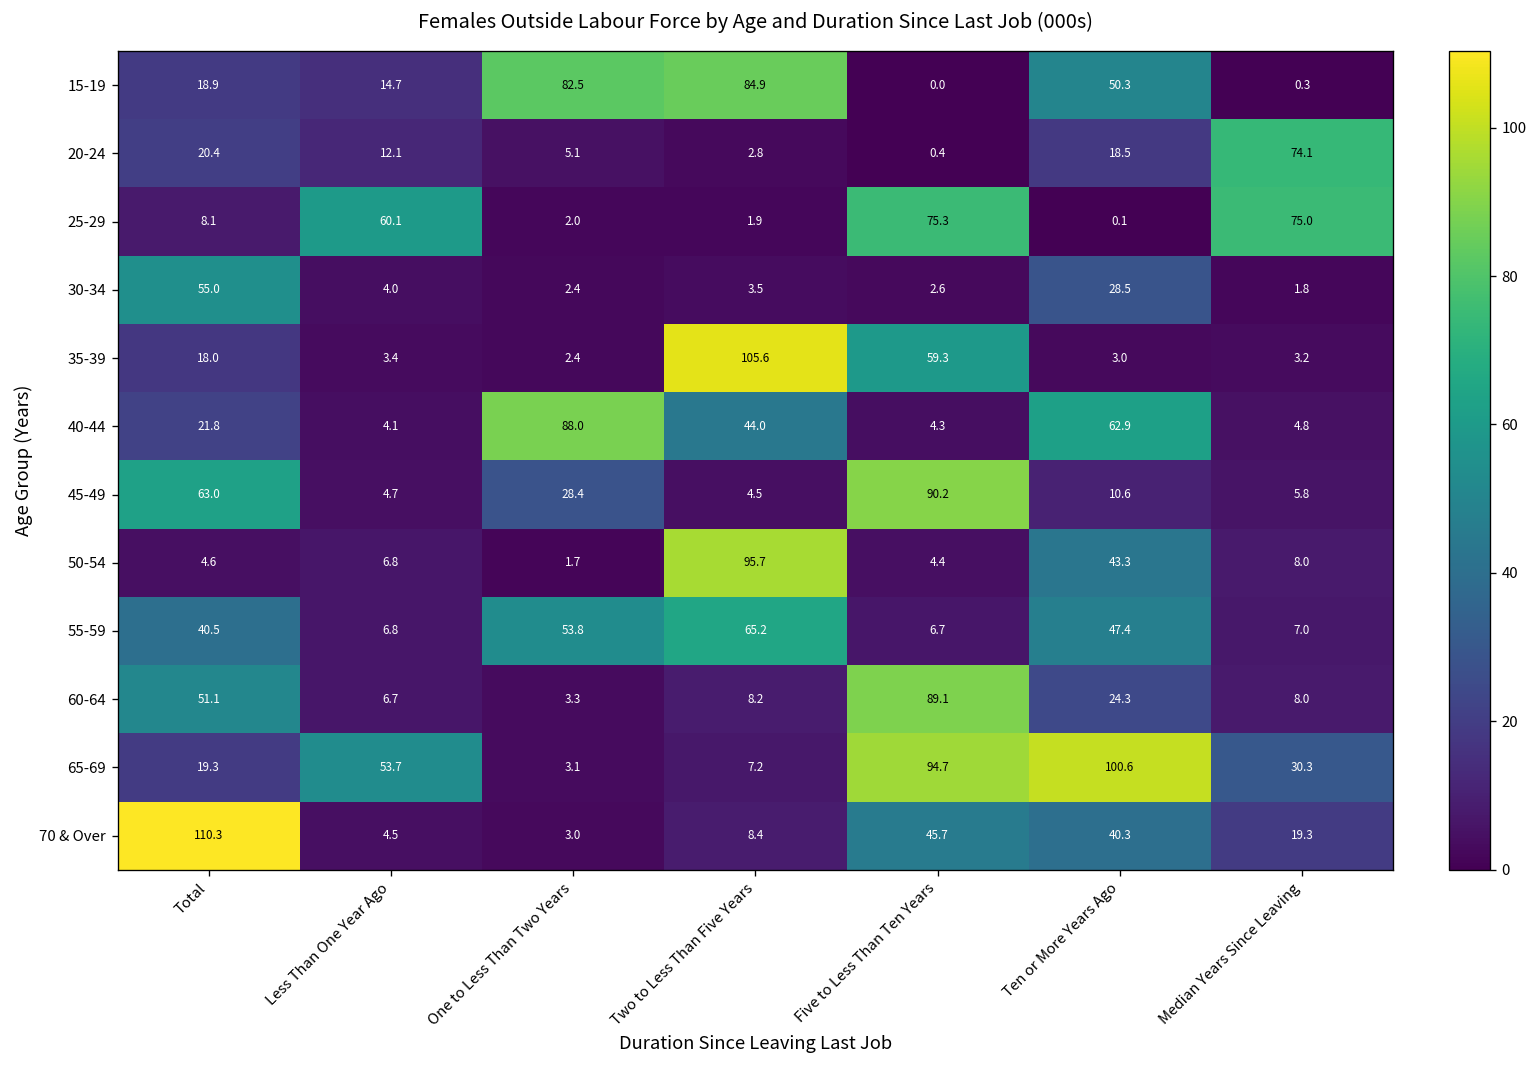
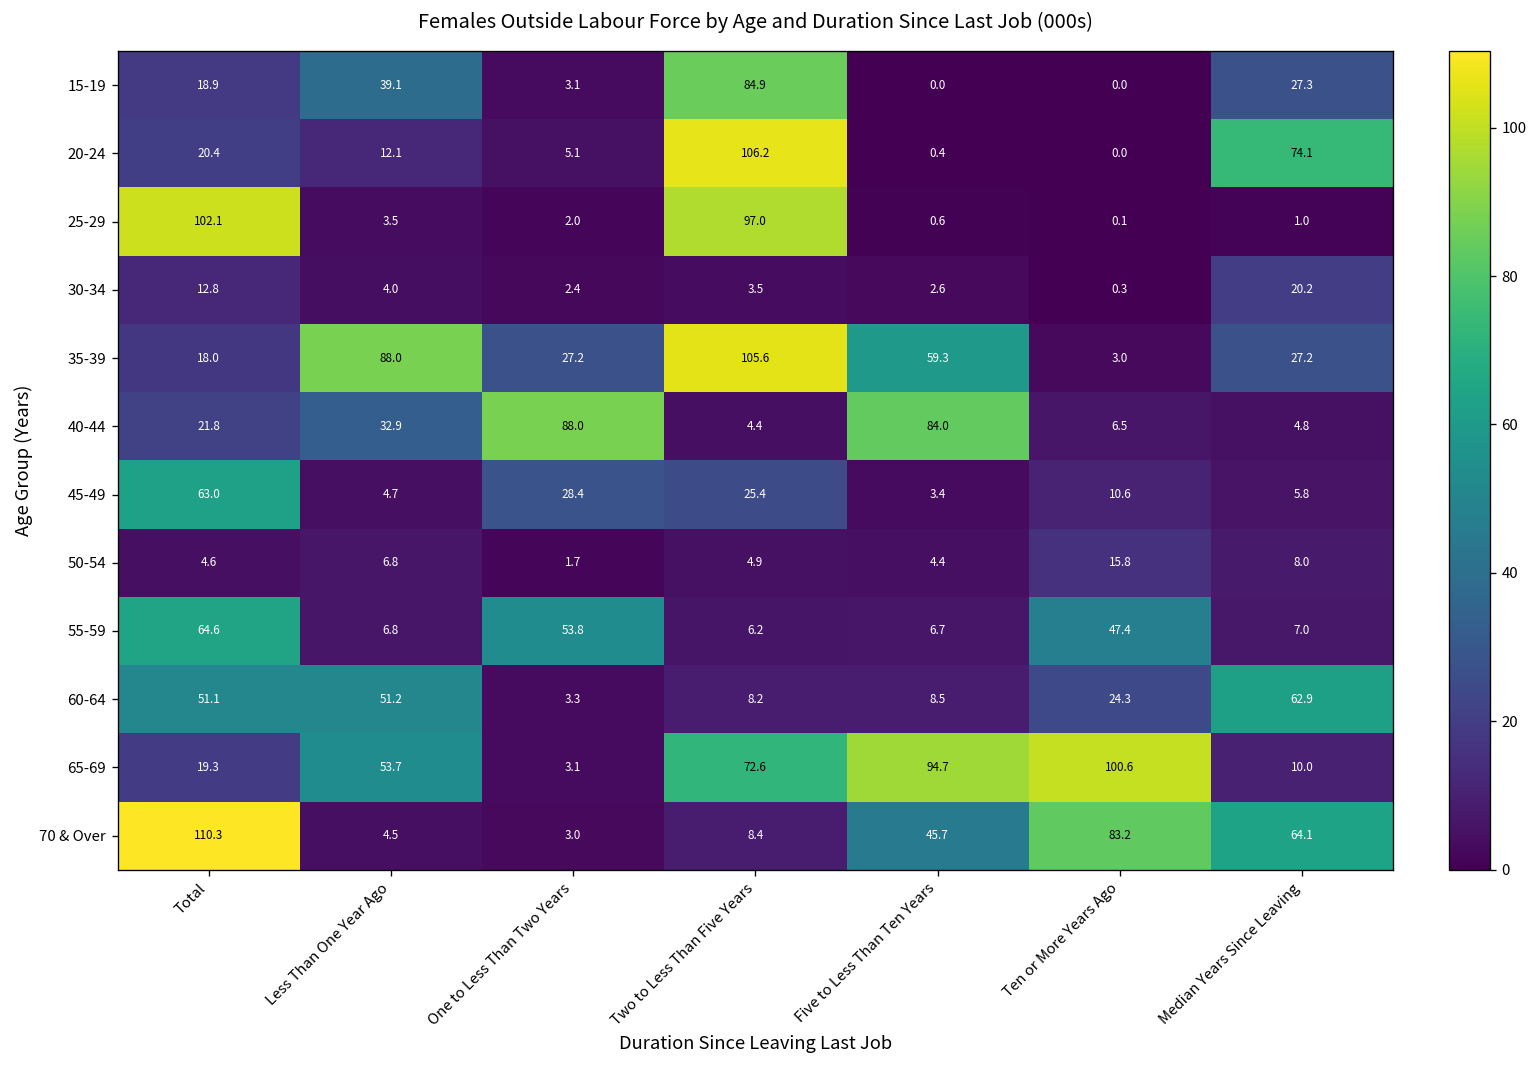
  {
    "15-19": {
      "Total": 18.9,
-     "Less Than One Year Ago": 14.7,
-     "One to Less Than Two Years": 82.5,
+     "Less Than One Year Ago": 39.1,
+     "One to Less Than Two Years": 3.1,
      "Two to Less Than Five Years": 84.9,
      "Five to Less Than Ten Years": 0.0,
-     "Ten or More Years Ago": 50.3,
-     "Median Years Since Leaving": 0.3
+     "Ten or More Years Ago": 0.0,
+     "Median Years Since Leaving": 27.3
    },
    "20-24": {
      "Total": 20.4,
      "Less Than One Year Ago": 12.1,
      "One to Less Than Two Years": 5.1,
-     "Two to Less Than Five Years": 2.8,
+     "Two to Less Than Five Years": 106.2,
      "Five to Less Than Ten Years": 0.4,
-     "Ten or More Years Ago": 18.5,
+     "Ten or More Years Ago": 0.0,
      "Median Years Since Leaving": 74.1
    },
    "25-29": {
-     "Total": 8.1,
-     "Less Than One Year Ago": 60.1,
+     "Total": 102.1,
+     "Less Than One Year Ago": 3.5,
      "One to Less Than Two Years": 2.0,
-     "Two to Less Than Five Years": 1.9,
-     "Five to Less Than Ten Years": 75.3,
+     "Two to Less Than Five Years": 97.0,
+     "Five to Less Than Ten Years": 0.6,
      "Ten or More Years Ago": 0.1,
-     "Median Years Since Leaving": 75.0
+     "Median Years Since Leaving": 1.0
    },
    "30-34": {
-     "Total": 55.0,
+     "Total": 12.8,
      "Less Than One Year Ago": 4.0,
      "One to Less Than Two Years": 2.4,
      "Two to Less Than Five Years": 3.5,
      "Five to Less Than Ten Years": 2.6,
-     "Ten or More Years Ago": 28.5,
-     "Median Years Since Leaving": 1.8
+     "Ten or More Years Ago": 0.3,
+     "Median Years Since Leaving": 20.2
    },
    "35-39": {
      "Total": 18.0,
-     "Less Than One Year Ago": 3.4,
-     "One to Less Than Two Years": 2.4,
+     "Less Than One Year Ago": 88.0,
+     "One to Less Than Two Years": 27.2,
      "Two to Less Than Five Years": 105.6,
      "Five to Less Than Ten Years": 59.3,
      "Ten or More Years Ago": 3.0,
-     "Median Years Since Leaving": 3.2
+     "Median Years Since Leaving": 27.2
    },
    "40-44": {
      "Total": 21.8,
-     "Less Than One Year Ago": 4.1,
+     "Less Than One Year Ago": 32.9,
      "One to Less Than Two Years": 88.0,
-     "Two to Less Than Five Years": 44.0,
-     "Five to Less Than Ten Years": 4.3,
-     "Ten or More Years Ago": 62.9,
+     "Two to Less Than Five Years": 4.4,
+     "Five to Less Than Ten Years": 84.0,
+     "Ten or More Years Ago": 6.5,
      "Median Years Since Leaving": 4.8
    },
    "45-49": {
      "Total": 63.0,
      "Less Than One Year Ago": 4.7,
      "One to Less Than Two Years": 28.4,
-     "Two to Less Than Five Years": 4.5,
-     "Five to Less Than Ten Years": 90.2,
+     "Two to Less Than Five Years": 25.4,
+     "Five to Less Than Ten Years": 3.4,
      "Ten or More Years Ago": 10.6,
      "Median Years Since Leaving": 5.8
    },
    "50-54": {
      "Total": 4.6,
      "Less Than One Year Ago": 6.8,
      "One to Less Than Two Years": 1.7,
-     "Two to Less Than Five Years": 95.7,
+     "Two to Less Than Five Years": 4.9,
      "Five to Less Than Ten Years": 4.4,
-     "Ten or More Years Ago": 43.3,
+     "Ten or More Years Ago": 15.8,
      "Median Years Since Leaving": 8.0
    },
    "55-59": {
-     "Total": 40.5,
+     "Total": 64.6,
      "Less Than One Year Ago": 6.8,
      "One to Less Than Two Years": 53.8,
-     "Two to Less Than Five Years": 65.2,
+     "Two to Less Than Five Years": 6.2,
      "Five to Less Than Ten Years": 6.7,
      "Ten or More Years Ago": 47.4,
      "Median Years Since Leaving": 7.0
    },
    "60-64": {
      "Total": 51.1,
-     "Less Than One Year Ago": 6.7,
+     "Less Than One Year Ago": 51.2,
      "One to Less Than Two Years": 3.3,
      "Two to Less Than Five Years": 8.2,
-     "Five to Less Than Ten Years": 89.1,
+     "Five to Less Than Ten Years": 8.5,
      "Ten or More Years Ago": 24.3,
-     "Median Years Since Leaving": 8.0
+     "Median Years Since Leaving": 62.9
    },
    "65-69": {
      "Total": 19.3,
      "Less Than One Year Ago": 53.7,
      "One to Less Than Two Years": 3.1,
-     "Two to Less Than Five Years": 7.2,
+     "Two to Less Than Five Years": 72.6,
      "Five to Less Than Ten Years": 94.7,
      "Ten or More Years Ago": 100.6,
-     "Median Years Since Leaving": 30.3
+     "Median Years Since Leaving": 10.0
    },
    "70 & Over": {
      "Total": 110.3,
      "Less Than One Year Ago": 4.5,
      "One to Less Than Two Years": 3.0,
      "Two to Less Than Five Years": 8.4,
      "Five to Less Than Ten Years": 45.7,
-     "Ten or More Years Ago": 40.3,
-     "Median Years Since Leaving": 19.3
+     "Ten or More Years Ago": 83.2,
+     "Median Years Since Leaving": 64.1
    }
  }
